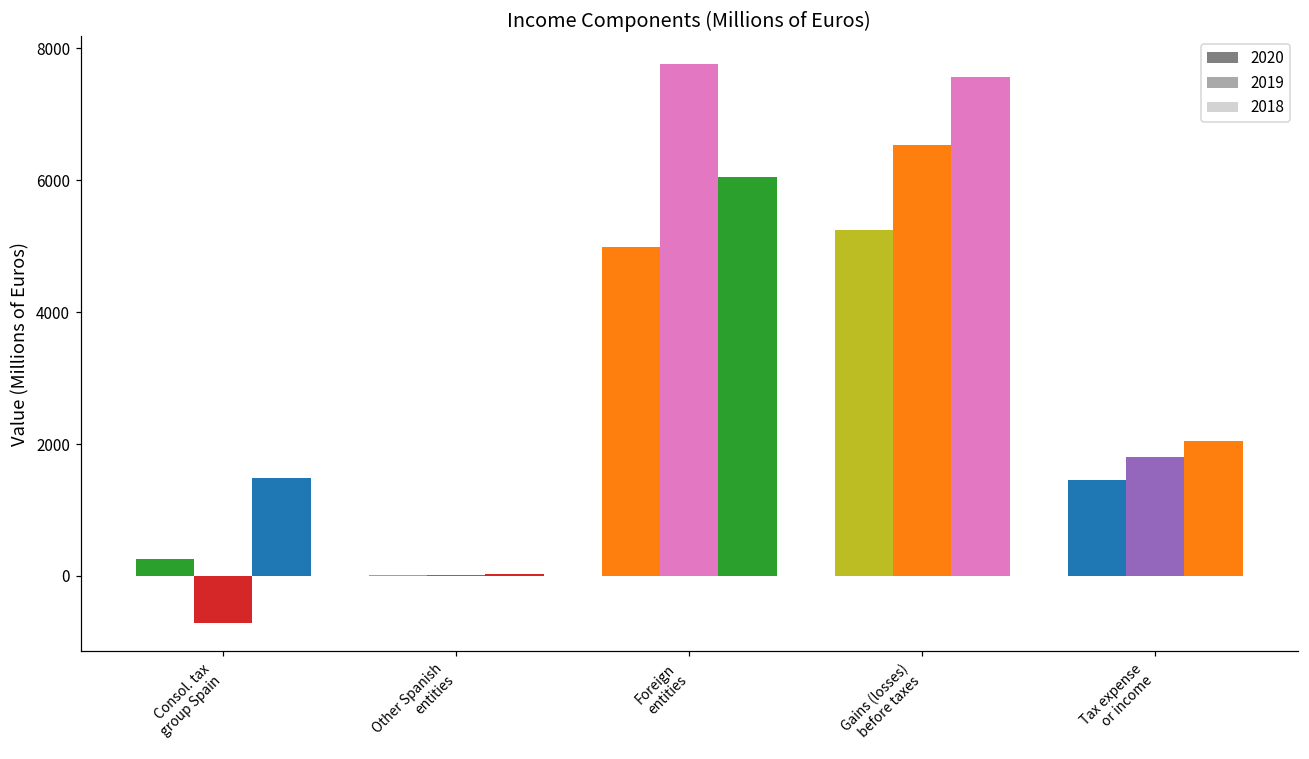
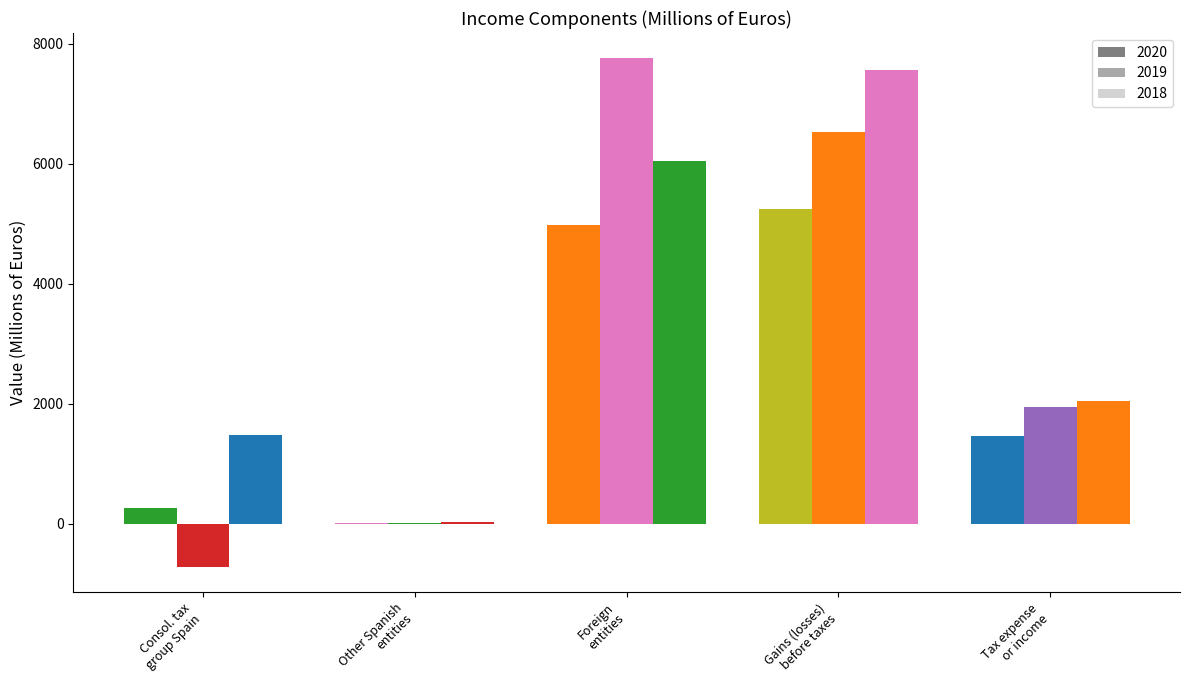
  {
    "Foreign entities": 7800,
    "Gains (losses) before taxes": 6500,
-   "Tax expense or income": 1800
+   "Tax expense or income": 1900
  }
